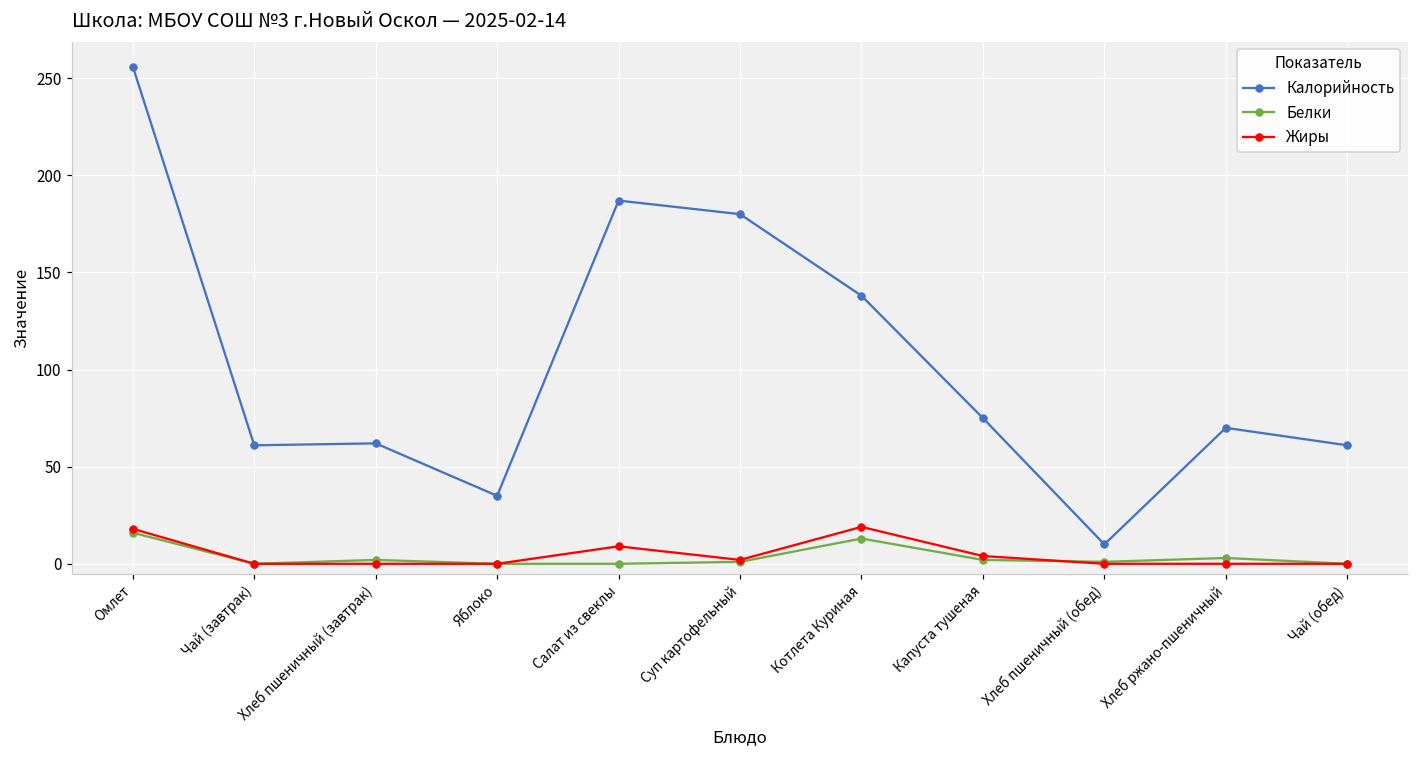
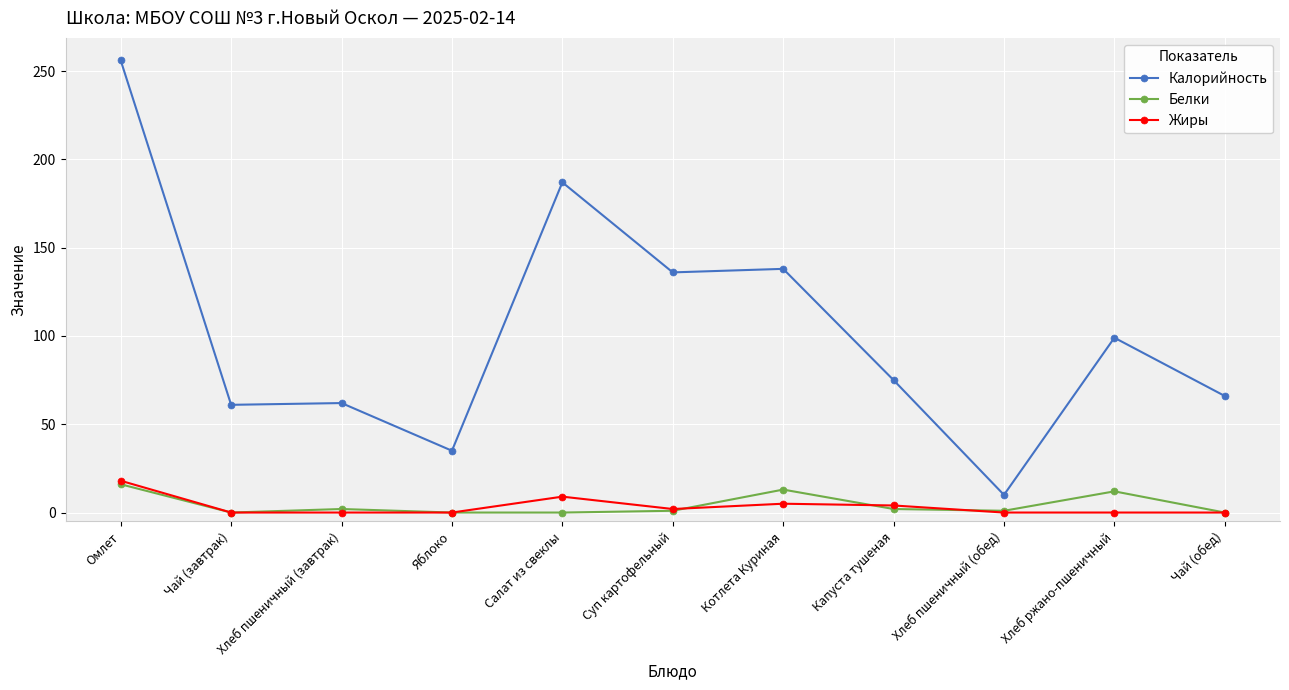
  {
    "Калорийность": {
      "Омлет": 256,
      "Чай (завтрак)": 61,
      "Хлеб пшеничный (завтрак)": 62,
      "Яблоко": 35,
      "Салат из свеклы": 187,
-     "Суп картофельный": 180,
+     "Суп картофельный": 136,
      "Котлета Куриная": 138,
      "Капуста тушеная": 75,
      "Хлеб пшеничный (обед)": 10,
-     "Хлеб ржано-пшеничный": 70,
-     "Чай (обед)": 61
+     "Хлеб ржано-пшеничный": 99,
+     "Чай (обед)": 66
    },
    "Белки": {
      "Омлет": 16,
      "Хлеб пшеничный (завтрак)": 2,
      "Салат из свеклы": 0,
      "Котлета Куриная": 13,
      "Капуста тушеная": 2,
-     "Хлеб ржано-пшеничный": 3
+     "Хлеб ржано-пшеничный": 12
    },
    "Жиры": {
      "Омлет": 18,
      "Хлеб пшеничный (завтрак)": 0,
      "Салат из свеклы": 9,
-     "Котлета Куриная": 19,
+     "Котлета Куриная": 5,
      "Капуста тушеная": 4,
      "Хлеб ржано-пшеничный": 0
    }
  }
